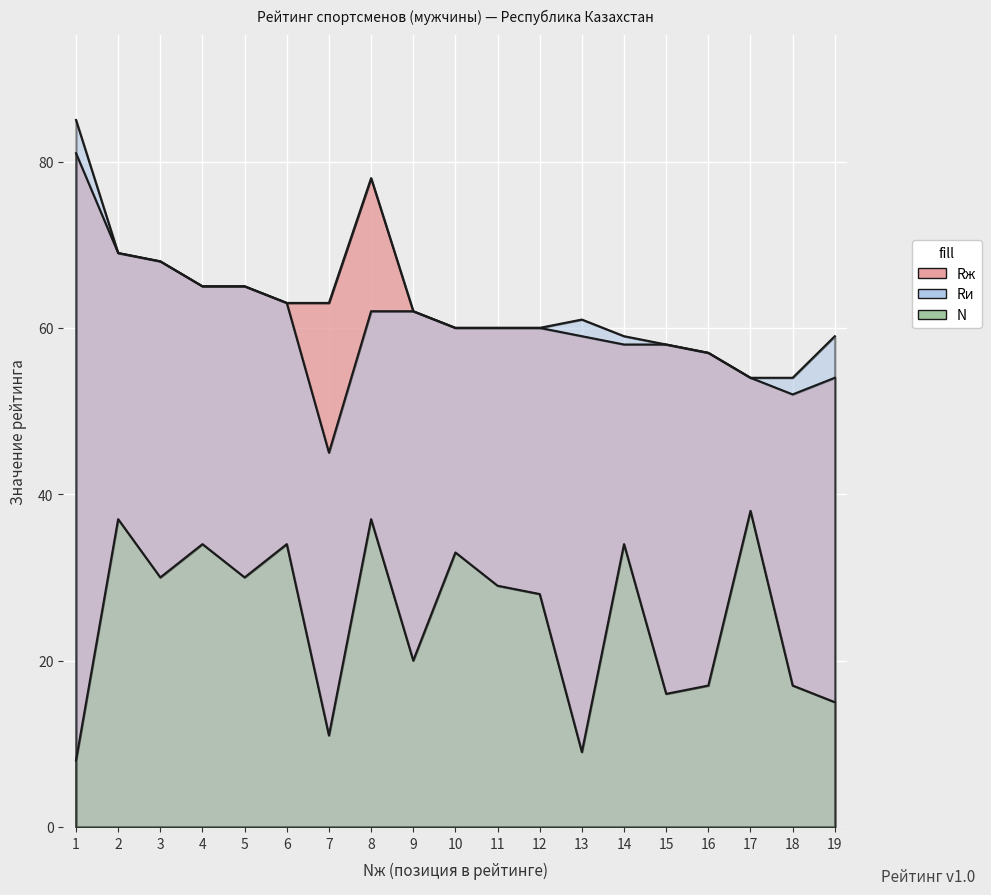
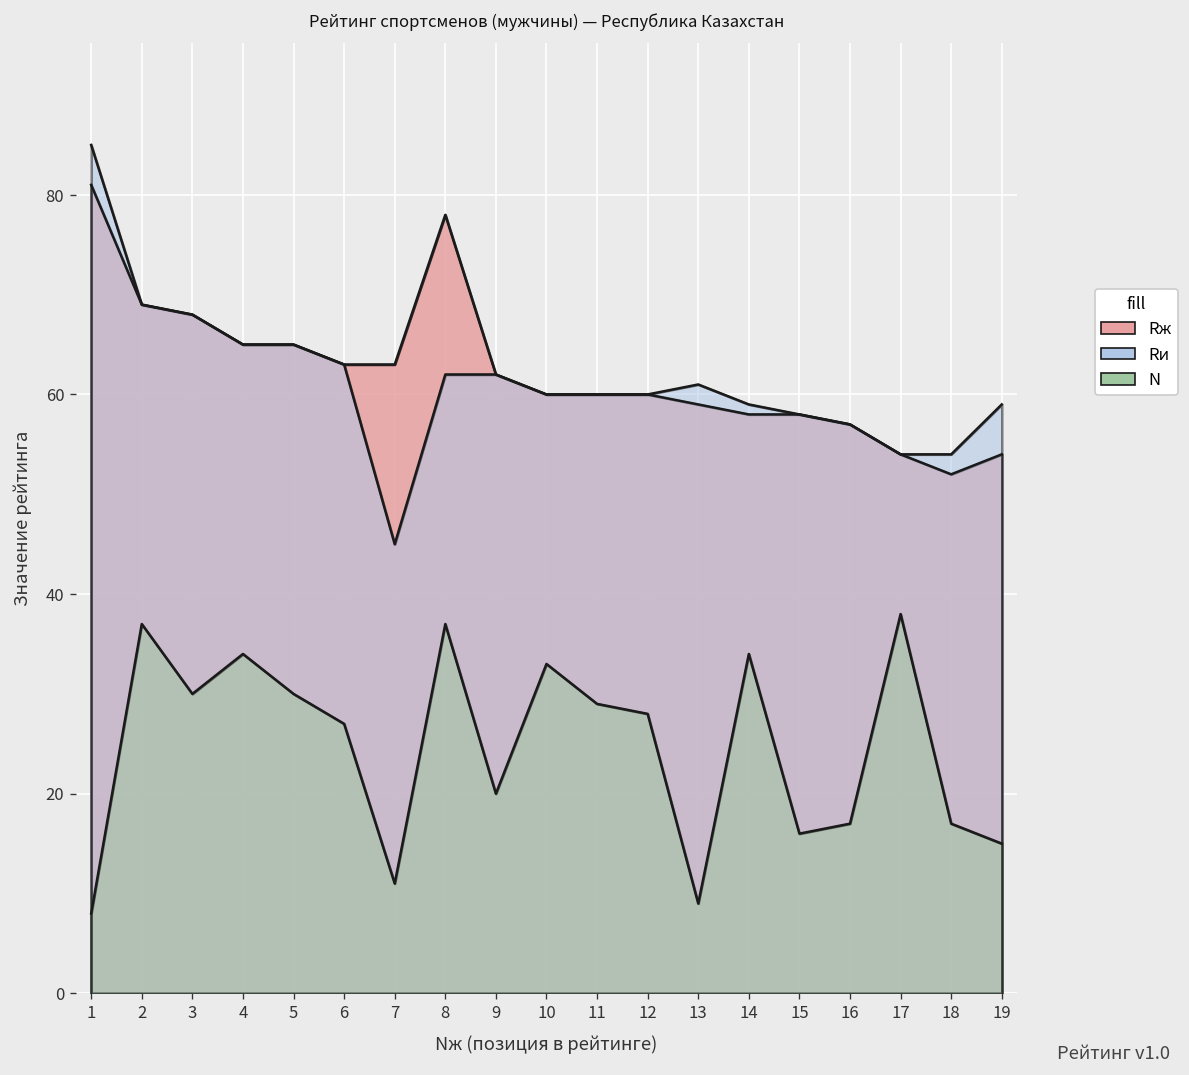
  {
    "Rж": {
      "1": 81,
      "7": 63,
      "8": 78,
      "13": 59,
      "14": 58,
      "18": 52,
      "19": 54
    },
    "Rи": {
      "1": 85,
      "7": 45,
      "8": 62,
      "13": 61,
      "14": 59,
      "18": 54,
      "19": 59
    },
    "N": {
      "1": 8,
      "2": 37,
      "3": 30,
      "4": 34,
      "5": 30,
-     "6": 34,
+     "6": 27,
      "7": 11,
      "8": 37,
      "9": 20,
      "10": 33,
      "11": 29,
      "12": 28,
      "13": 9,
      "14": 34,
      "15": 16,
      "16": 17,
      "17": 38,
      "18": 17,
      "19": 15
    }
  }
